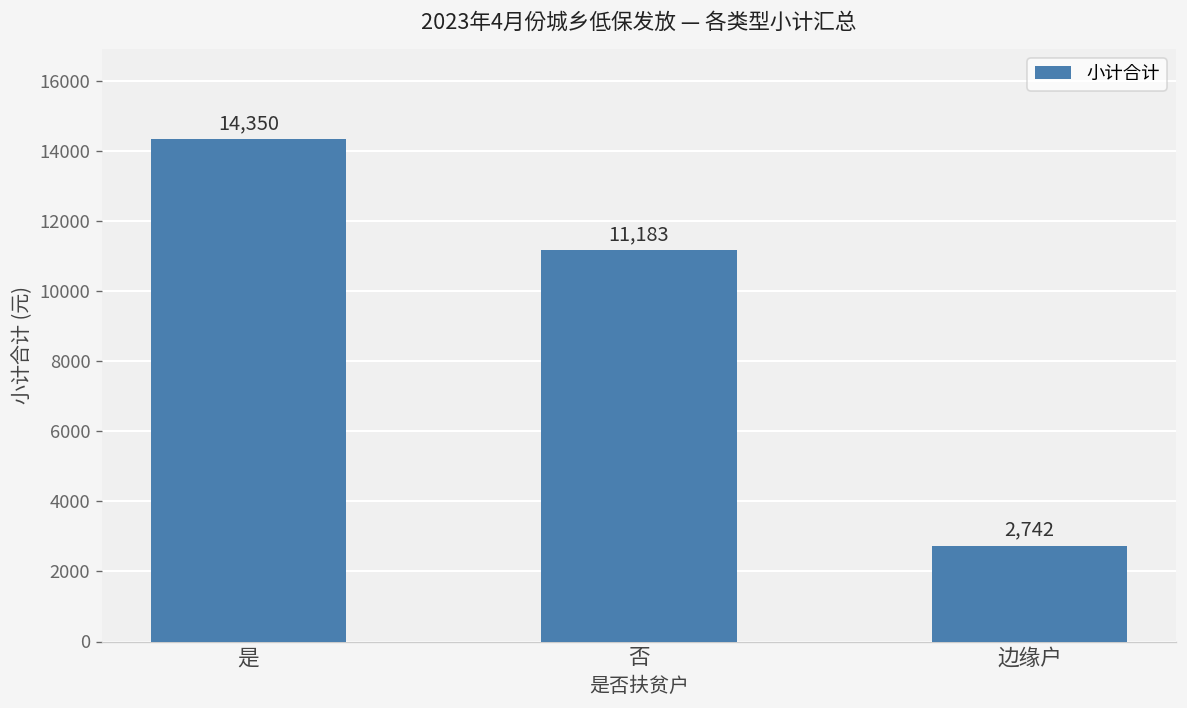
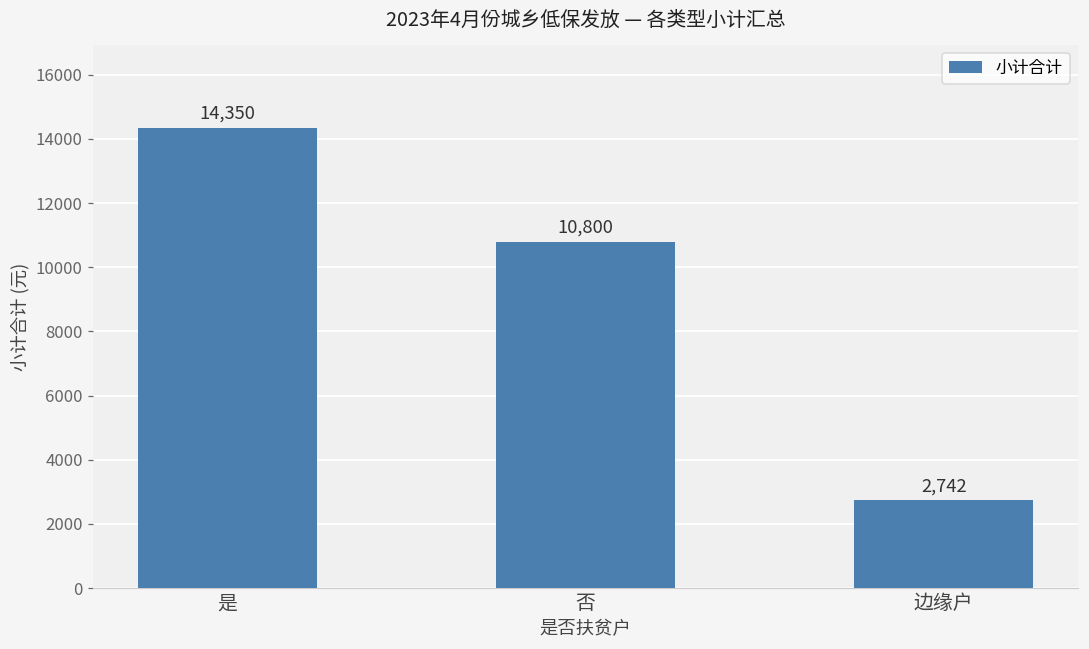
  {
    "是": "14,350",
-   "否": "11,183",
+   "否": "10,800",
    "边缘户": "2,742"
  }
